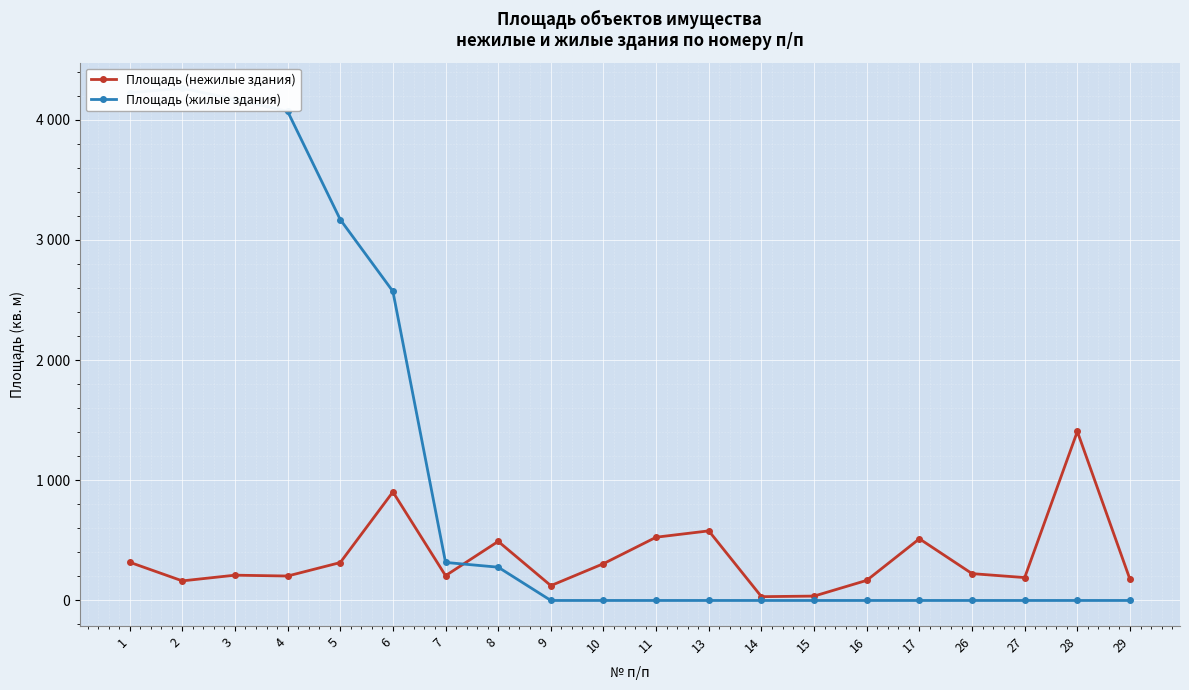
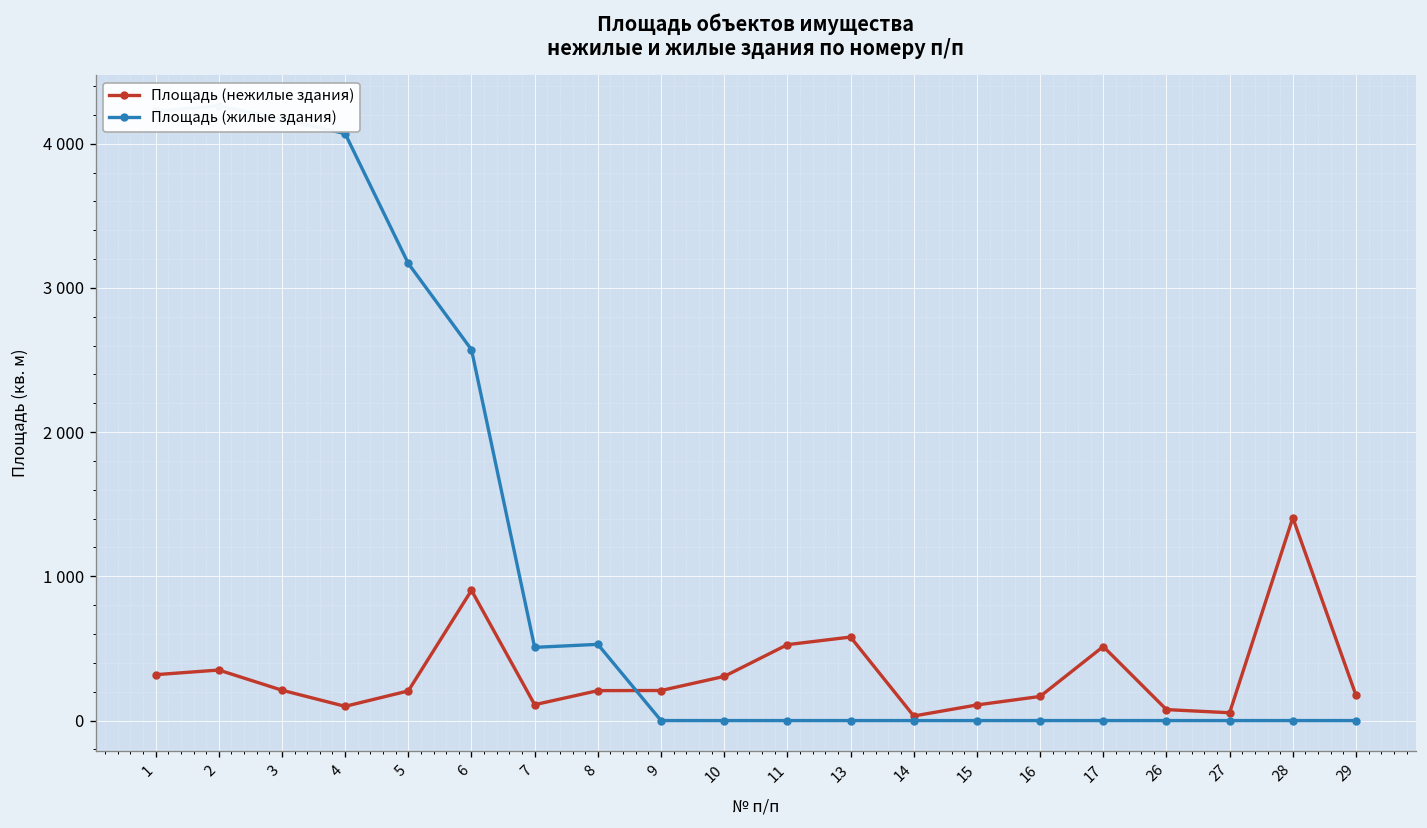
  {
    "Площадь (нежилые здания)": {
      "1": 320,
-     "2": 160,
+     "2": 350,
      "3": 210,
-     "4": 200,
-     "5": 320,
+     "4": 100,
+     "5": 210,
      "6": 900,
-     "7": 210,
-     "8": 490,
-     "9": 120,
+     "7": 110,
+     "8": 210,
+     "9": 210,
      "10": 310,
      "11": 530,
      "13": 580,
      "14": 30,
-     "15": 40,
+     "15": 110,
      "16": 170,
      "17": 510,
-     "26": 220,
-     "27": 190,
+     "26": 80,
+     "27": 50,
      "28": 1410,
      "29": 180
    },
    "Площадь (жилые здания)": {
      "4": 4070,
      "5": 3170,
      "6": 2570,
-     "7": 320,
-     "8": 280,
+     "7": 510,
+     "8": 530,
      "9": 0,
      "10": 0,
      "11": 0,
      "13": 0,
      "14": 0,
      "15": 0,
      "16": 0,
      "17": 0,
      "26": 0,
      "27": 0,
      "28": 0,
      "29": 0
    }
  }
